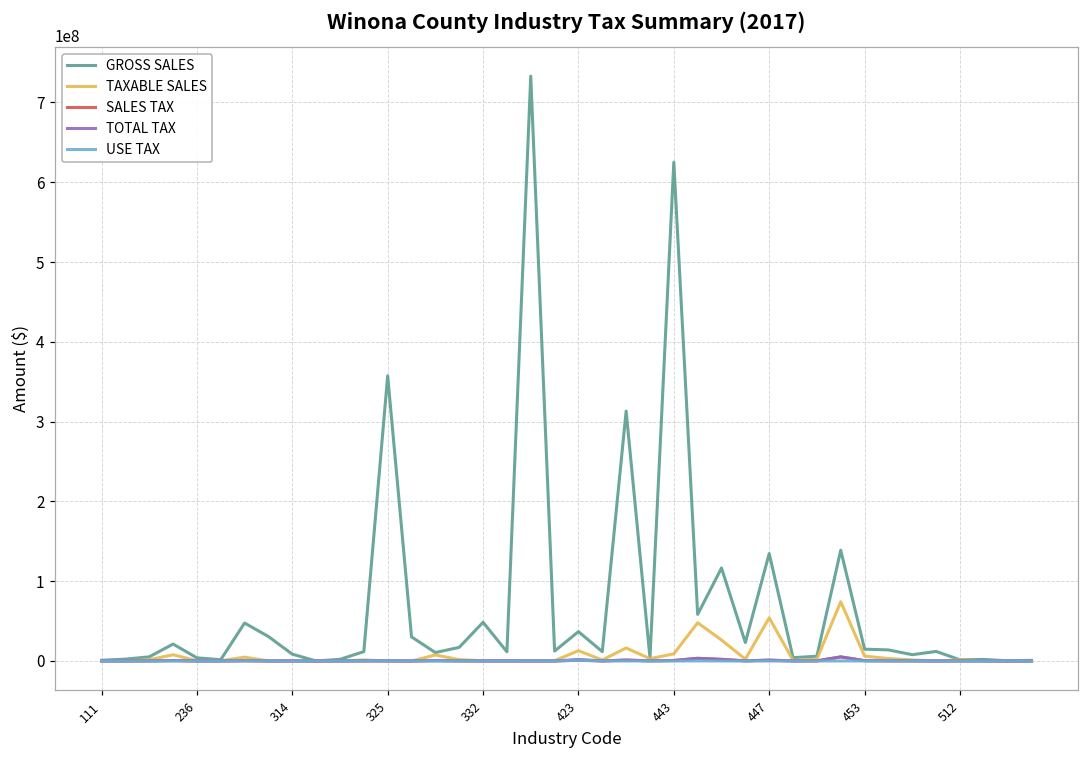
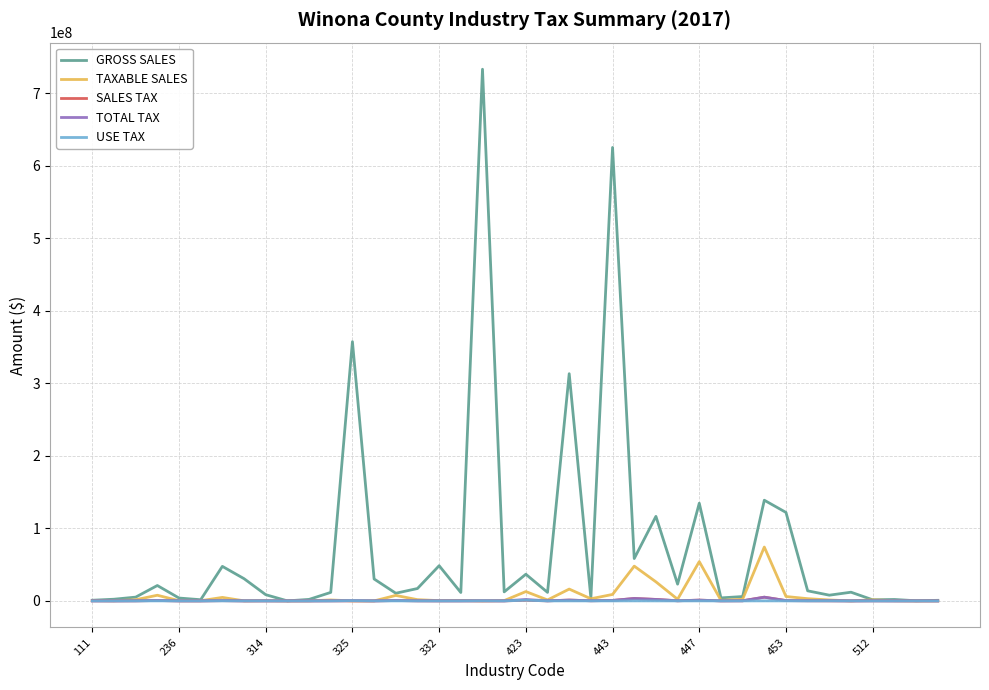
  {
    "GROSS SALES": {
      "236": 0,
      "314": 10000000,
      "325": 360000000,
      "332": 50000000,
      "423": 40000000,
      "443": 630000000,
      "447": 130000000,
-     "453": 10000000
+     "453": 120000000
    },
    "TAXABLE SALES": {
      "423": 10000000,
      "443": 10000000,
      "447": 50000000,
      "453": 10000000
    }
  }
